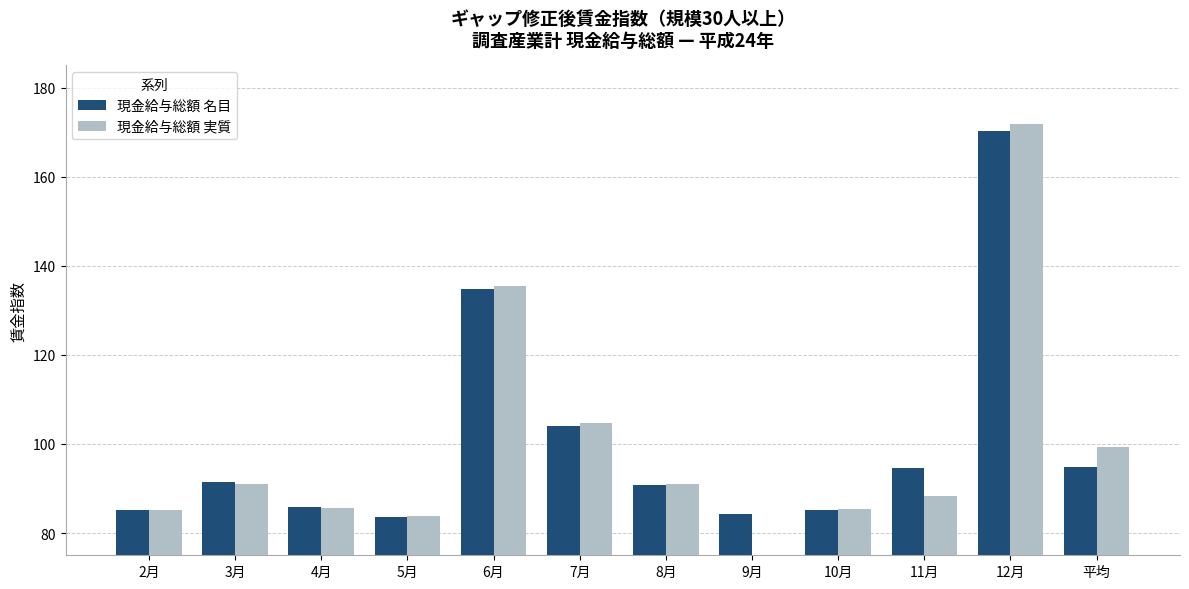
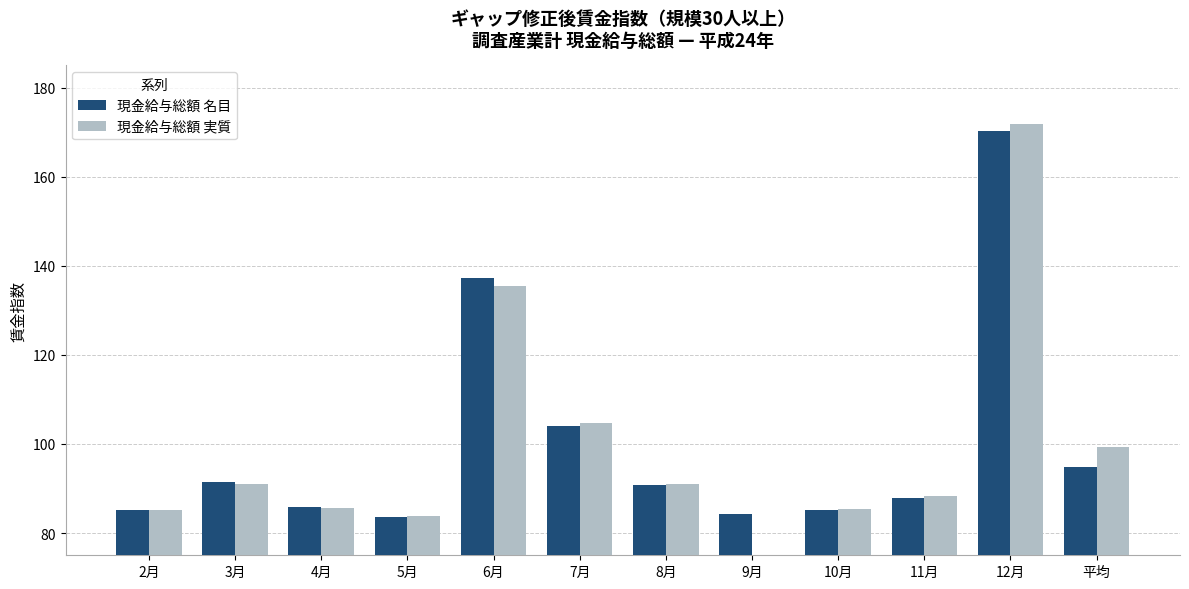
  {
    "現金給与総額 名目": {
      "2月": 85,
      "3月": 91,
      "4月": 86,
      "5月": 84,
-     "6月": 135,
+     "6月": 137,
      "7月": 104,
      "8月": 91,
      "9月": 84,
      "10月": 85,
-     "11月": 95,
+     "11月": 88,
      "12月": 170,
      "平均": 95
    },
    "現金給与総額 実質": {
      "2月": 85,
      "3月": 91,
      "4月": 86,
      "5月": 84,
      "6月": 136,
      "7月": 105,
      "8月": 91,
      "10月": 86,
      "11月": 88,
      "12月": 172,
      "平均": 99
    }
  }
